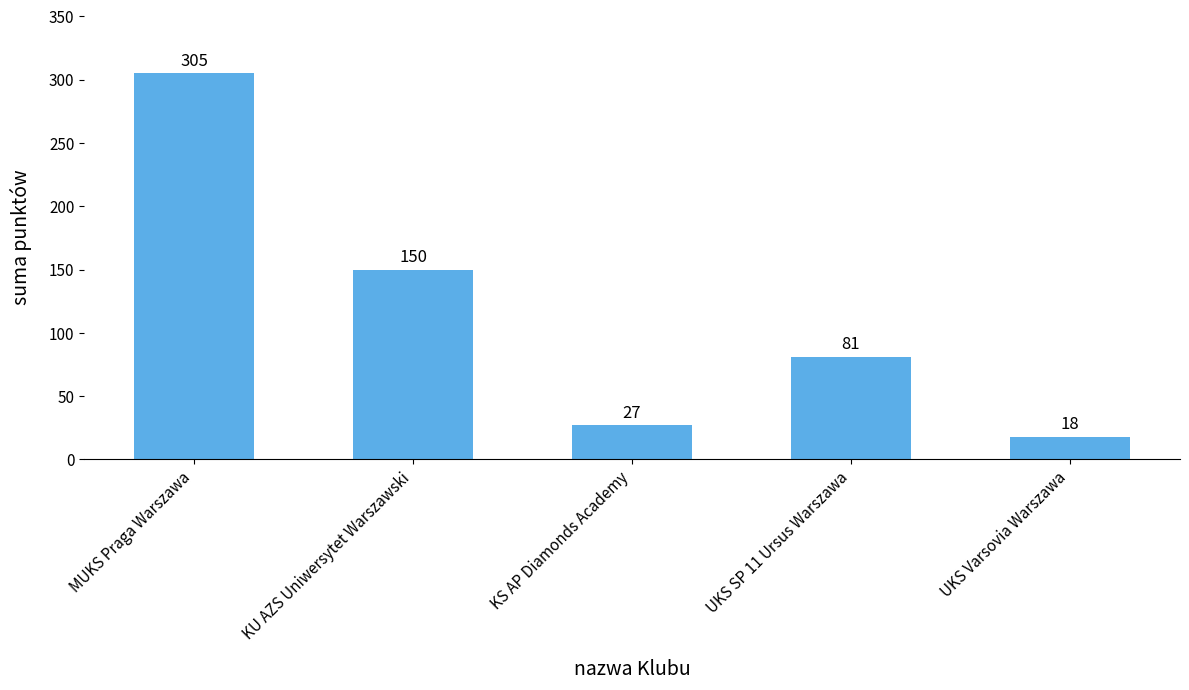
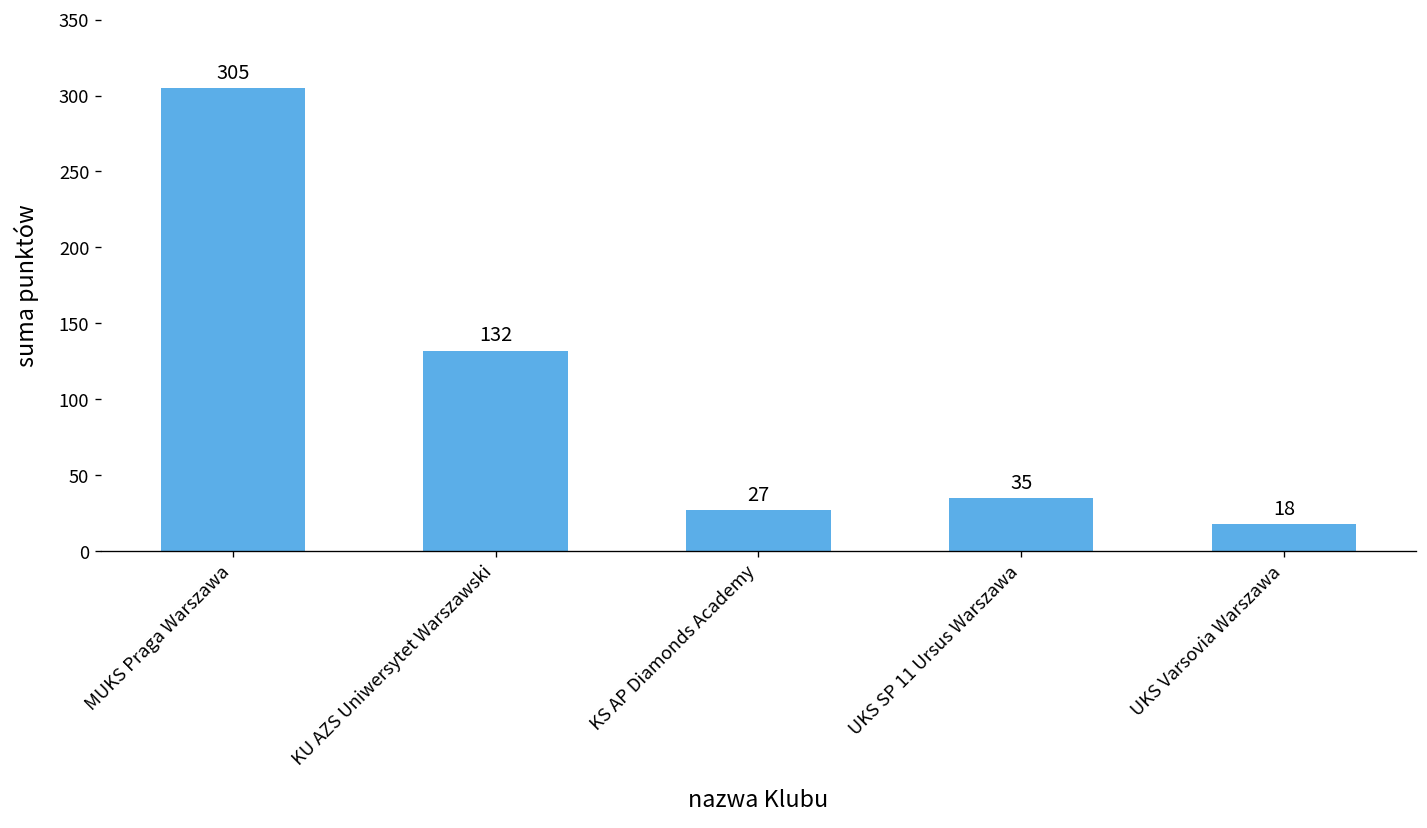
  {
    "MUKS Praga Warszawa": 305,
-   "KU AZS Uniwersytet Warszawski": 150,
+   "KU AZS Uniwersytet Warszawski": 132,
    "KS AP Diamonds Academy": 27,
-   "UKS SP 11 Ursus Warszawa": 81,
+   "UKS SP 11 Ursus Warszawa": 35,
    "UKS Varsovia Warszawa": 18
  }
